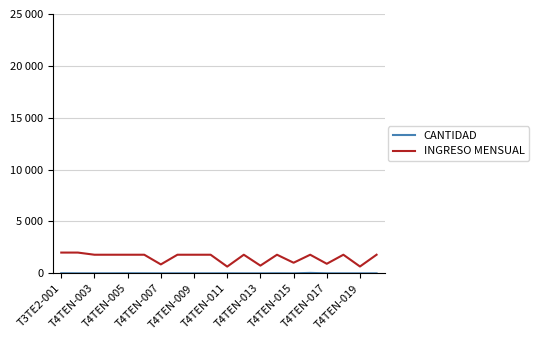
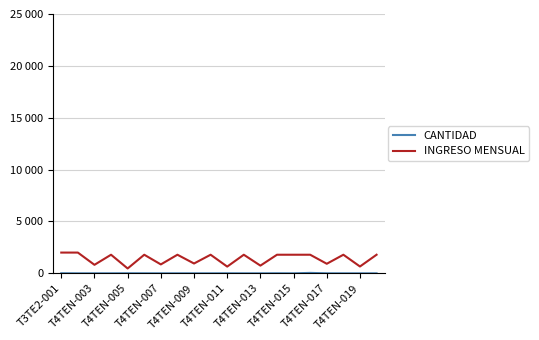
  {
    "CANTIDAD": {
      "T3TE2-001": 0,
      "T4TEN-003": 0,
      "T4TEN-005": 0,
      "T4TEN-007": 0,
      "T4TEN-009": 0,
      "T4TEN-011": 0,
      "T4TEN-013": 0,
      "T4TEN-015": 0,
      "T4TEN-017": 0,
      "T4TEN-019": 0
    },
    "INGRESO MENSUAL": {
      "T3TE2-001": 2000,
-     "T4TEN-003": 1800,
-     "T4TEN-005": 1800,
+     "T4TEN-003": 800,
+     "T4TEN-005": 500,
      "T4TEN-007": 900,
-     "T4TEN-009": 1800,
+     "T4TEN-009": 900,
      "T4TEN-011": 700,
      "T4TEN-013": 700,
-     "T4TEN-015": 1000,
+     "T4TEN-015": 1800,
      "T4TEN-017": 900,
      "T4TEN-019": 700
    }
  }
